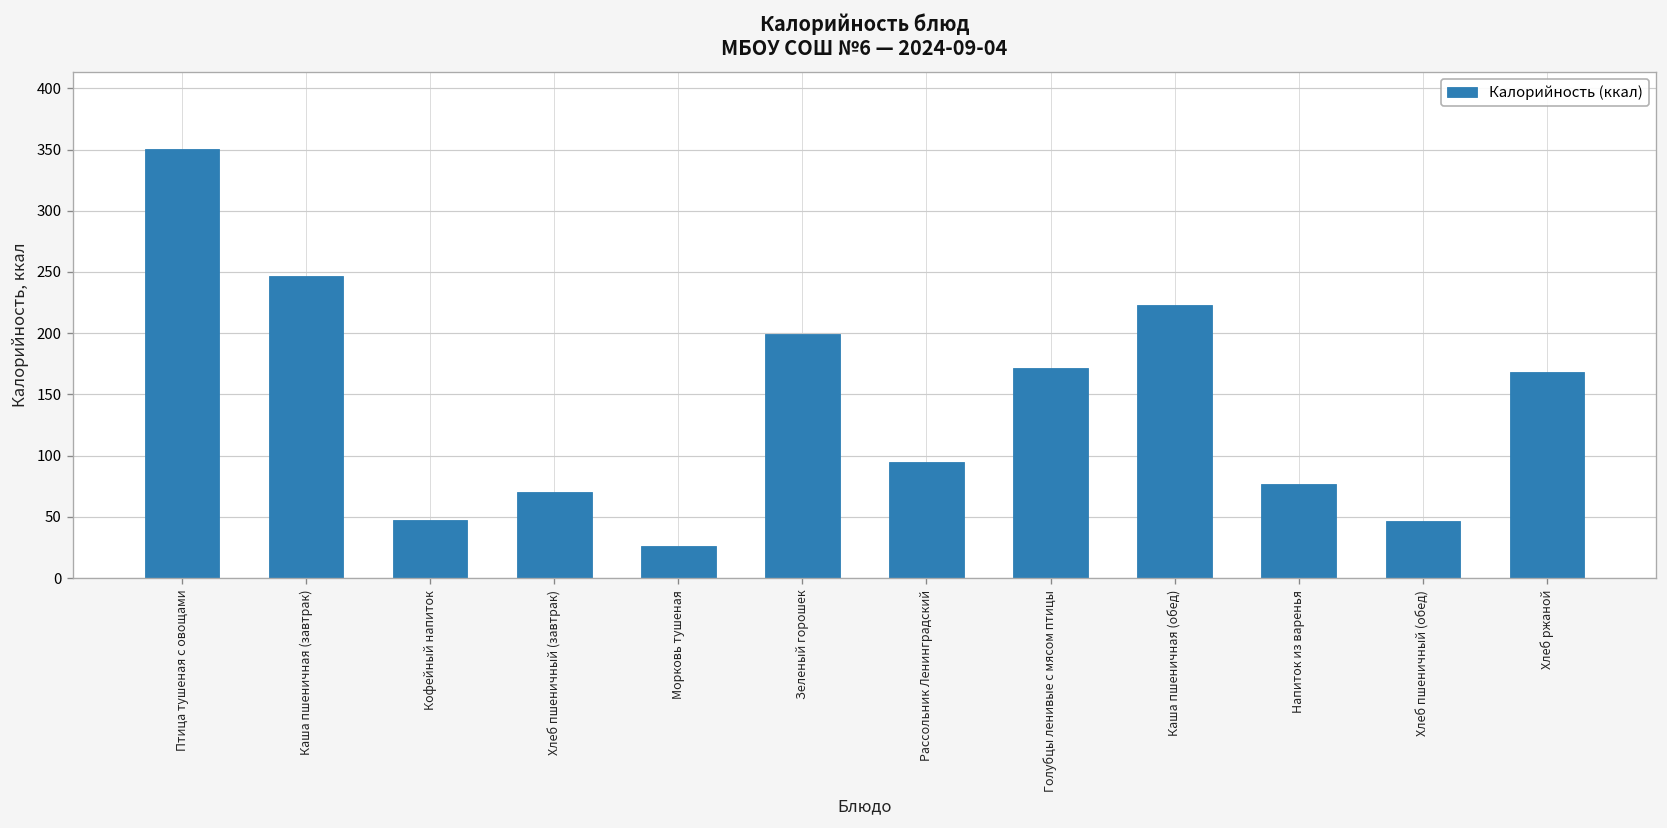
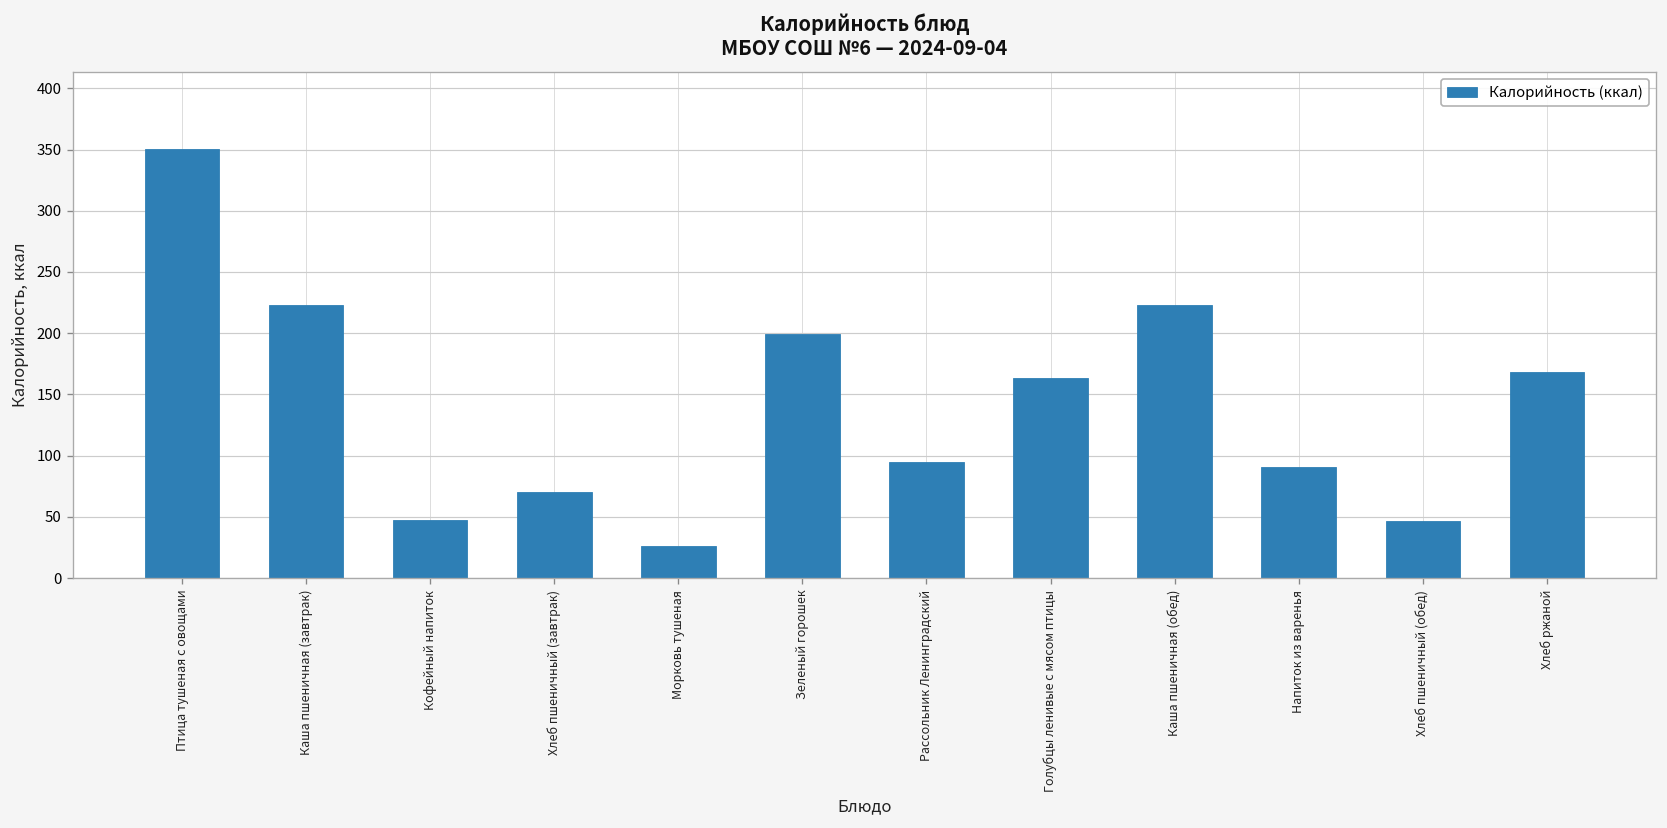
  {
    "Птица тушеная с овощами": 350,
-   "Каша пшеничная (завтрак)": 247,
+   "Каша пшеничная (завтрак)": 223,
    "Кофейный напиток": 47,
    "Хлеб пшеничный (завтрак)": 71,
    "Морковь тушеная": 26,
    "Зеленый горошек": 199,
    "Рассольник Ленинградский": 94,
-   "Голубцы ленивые с мясом птицы": 172,
+   "Голубцы ленивые с мясом птицы": 163,
    "Каша пшеничная (обед)": 223,
-   "Напиток из варенья": 77,
+   "Напиток из варенья": 91,
    "Хлеб пшеничный (обед)": 47,
    "Хлеб ржаной": 168
  }
